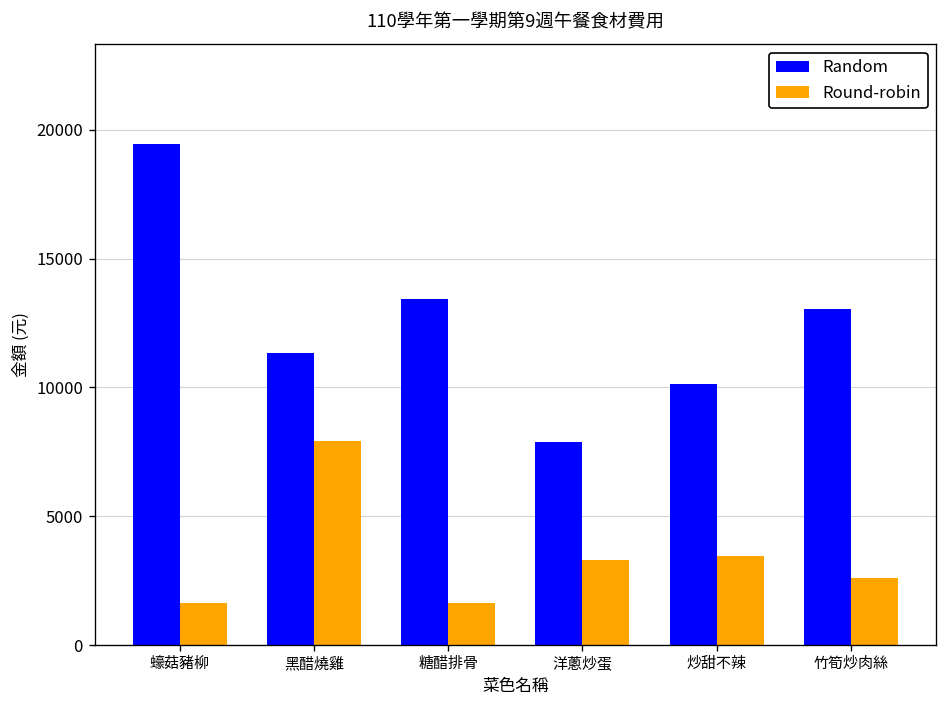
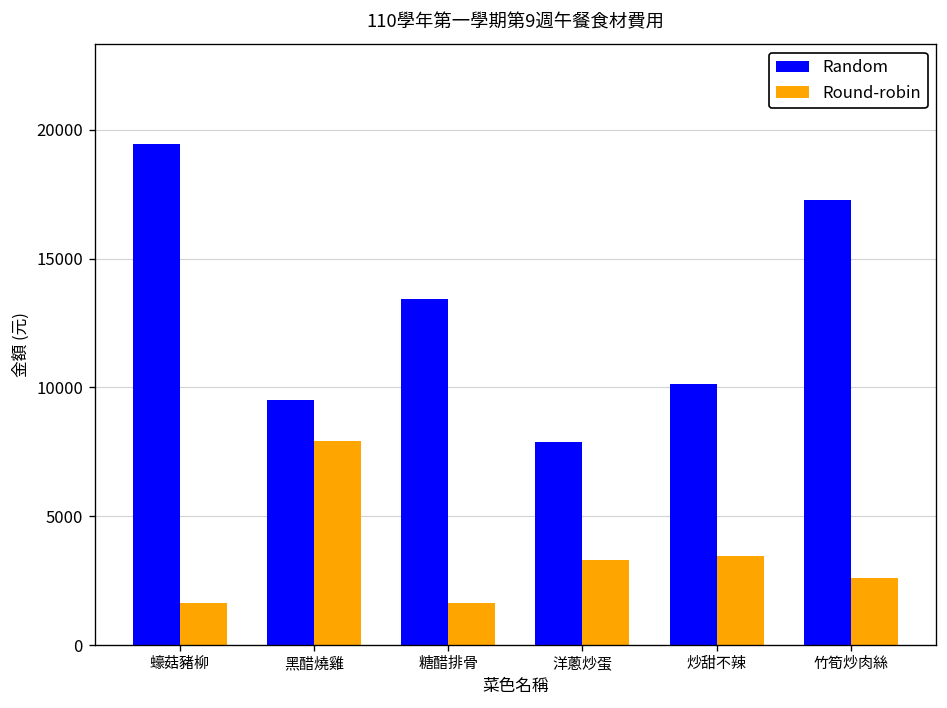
  {
    "Random": {
      "蠔菇豬柳": 19400,
-     "黑醋燒雞": 11300,
+     "黑醋燒雞": 9500,
      "糖醋排骨": 13400,
      "洋蔥炒蛋": 7900,
      "炒甜不辣": 10100,
-     "竹筍炒肉絲": 13100
+     "竹筍炒肉絲": 17300
    },
    "Round-robin": {
      "蠔菇豬柳": 1700,
      "黑醋燒雞": 7900,
      "糖醋排骨": 1700,
      "洋蔥炒蛋": 3300,
      "炒甜不辣": 3500,
      "竹筍炒肉絲": 2600
    }
  }
